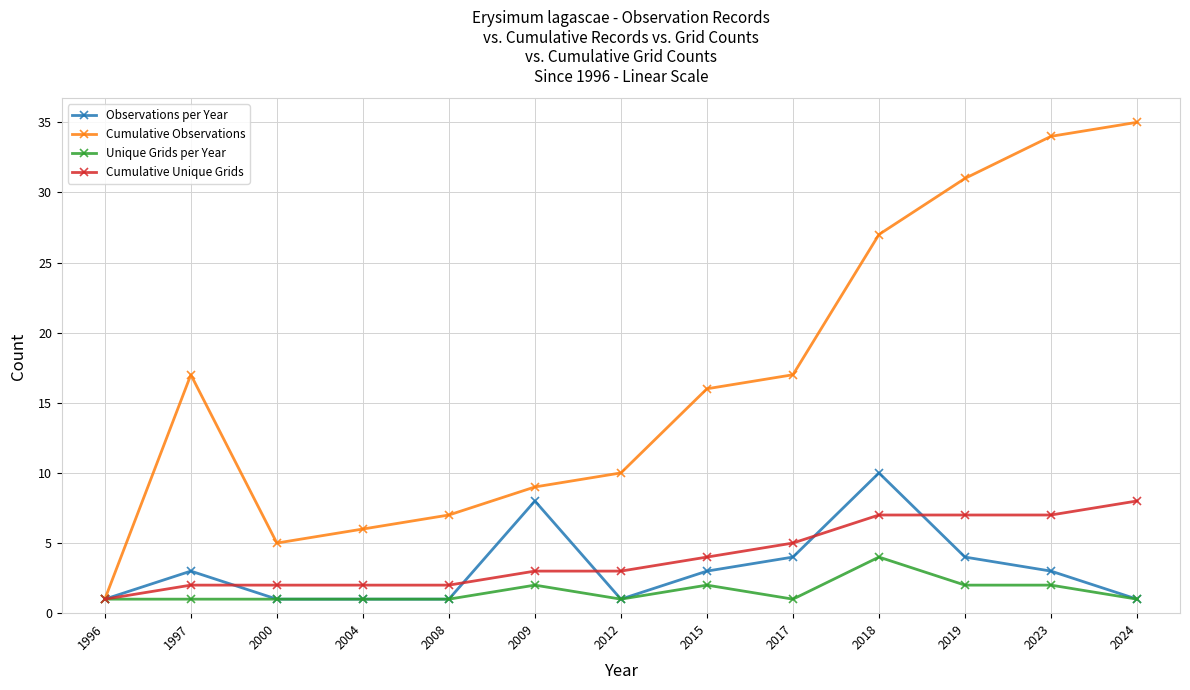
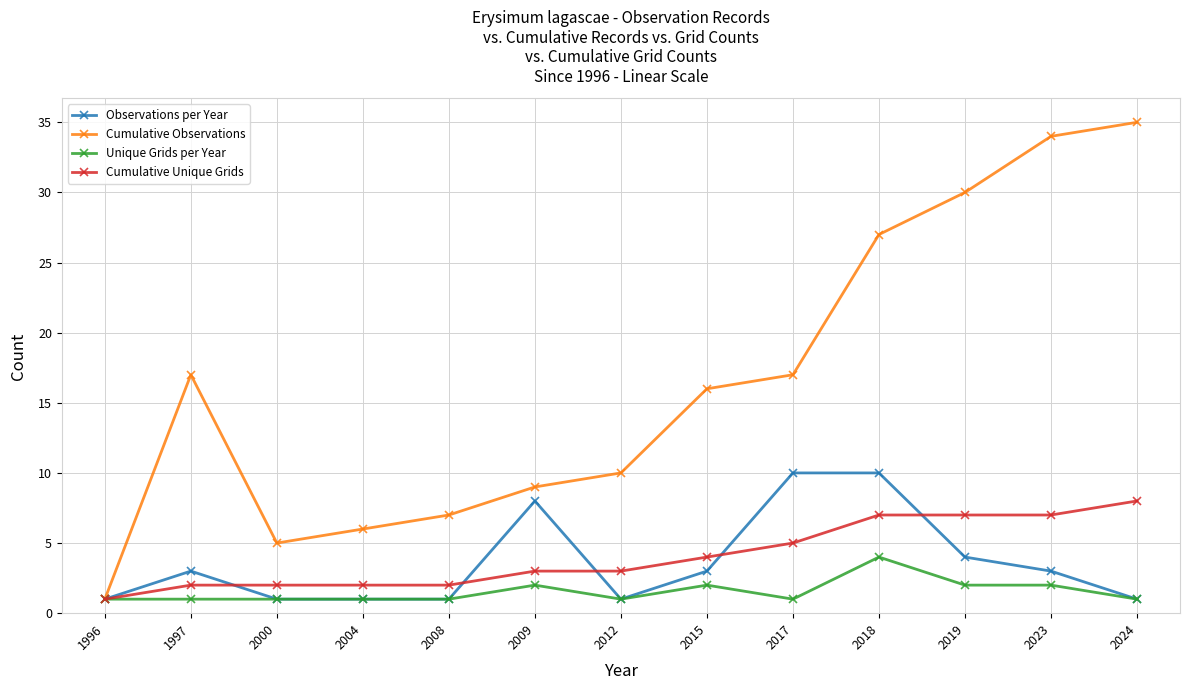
  {
    "Observations per Year": {
      "1997": 3,
      "2009": 8,
      "2015": 3,
-     "2017": 4,
+     "2017": 10,
      "2018": 10,
      "2019": 4,
      "2023": 3
    },
    "Cumulative Observations": {
      "1997": 17,
      "2000": 5,
      "2004": 6,
      "2008": 7,
      "2009": 9,
      "2012": 10,
      "2015": 16,
      "2017": 17,
      "2018": 27,
-     "2019": 31,
+     "2019": 30,
      "2023": 34,
      "2024": 35
    },
    "Unique Grids per Year": {
      "1997": 1,
      "2009": 2,
      "2015": 2,
      "2017": 1,
      "2018": 4,
      "2019": 2,
      "2023": 2
    },
    "Cumulative Unique Grids": {
      "1997": 2,
      "2000": 2,
      "2004": 2,
      "2008": 2,
      "2009": 3,
      "2012": 3,
      "2015": 4,
      "2017": 5,
      "2018": 7,
      "2019": 7,
      "2023": 7,
      "2024": 8
    }
  }
